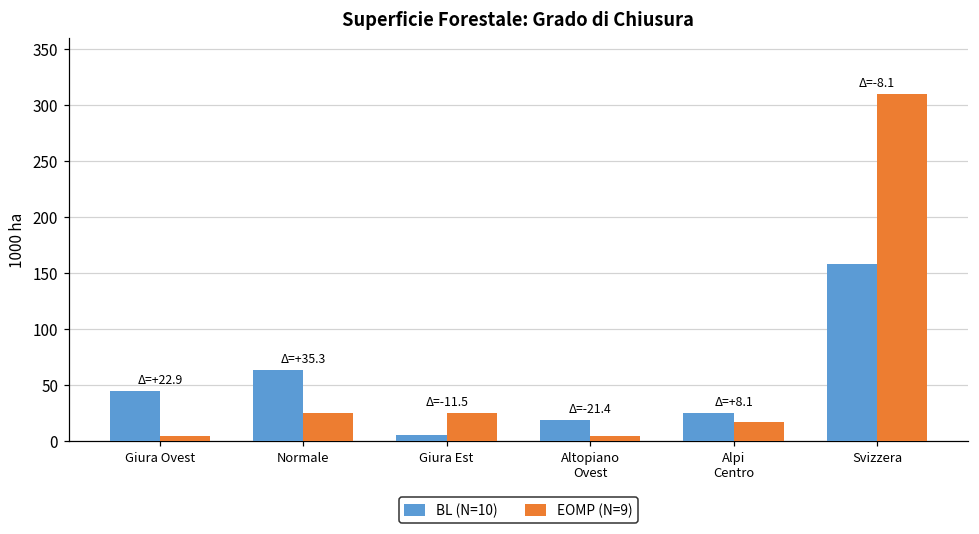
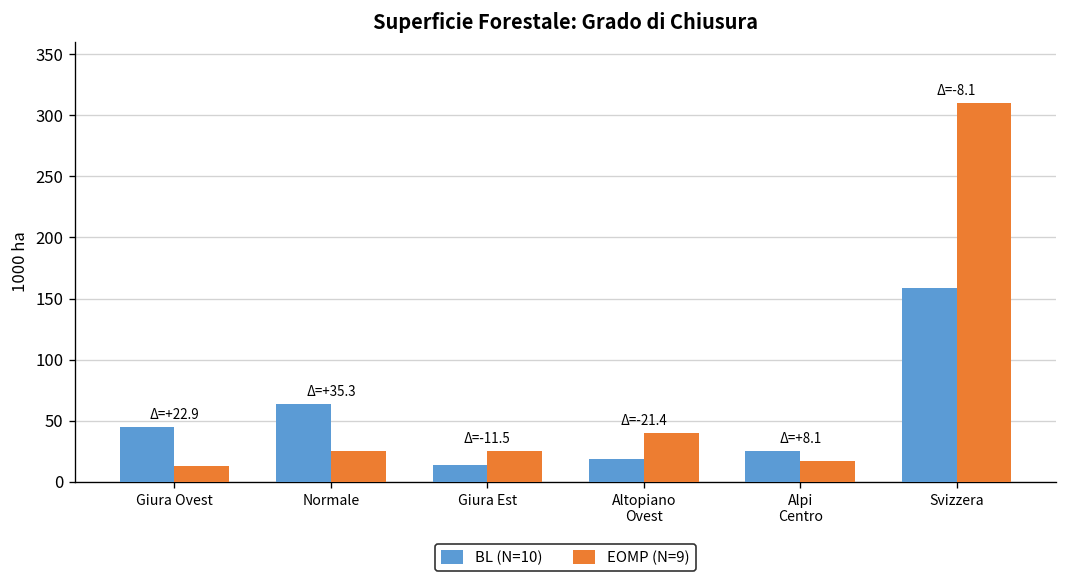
  {
    "BL (N=10)": {
-     "Giura Est": 5,
+     "Giura Est": 14,
      "Altopiano Ovest": 19,
      "Svizzera": 159
    },
    "EOMP (N=9)": {
-     "Giura Ovest": 5,
+     "Giura Ovest": 13,
      "Normale": 26,
-     "Altopiano Ovest": 4,
+     "Altopiano Ovest": 40,
      "Alpi Centro": 17
    }
  }
